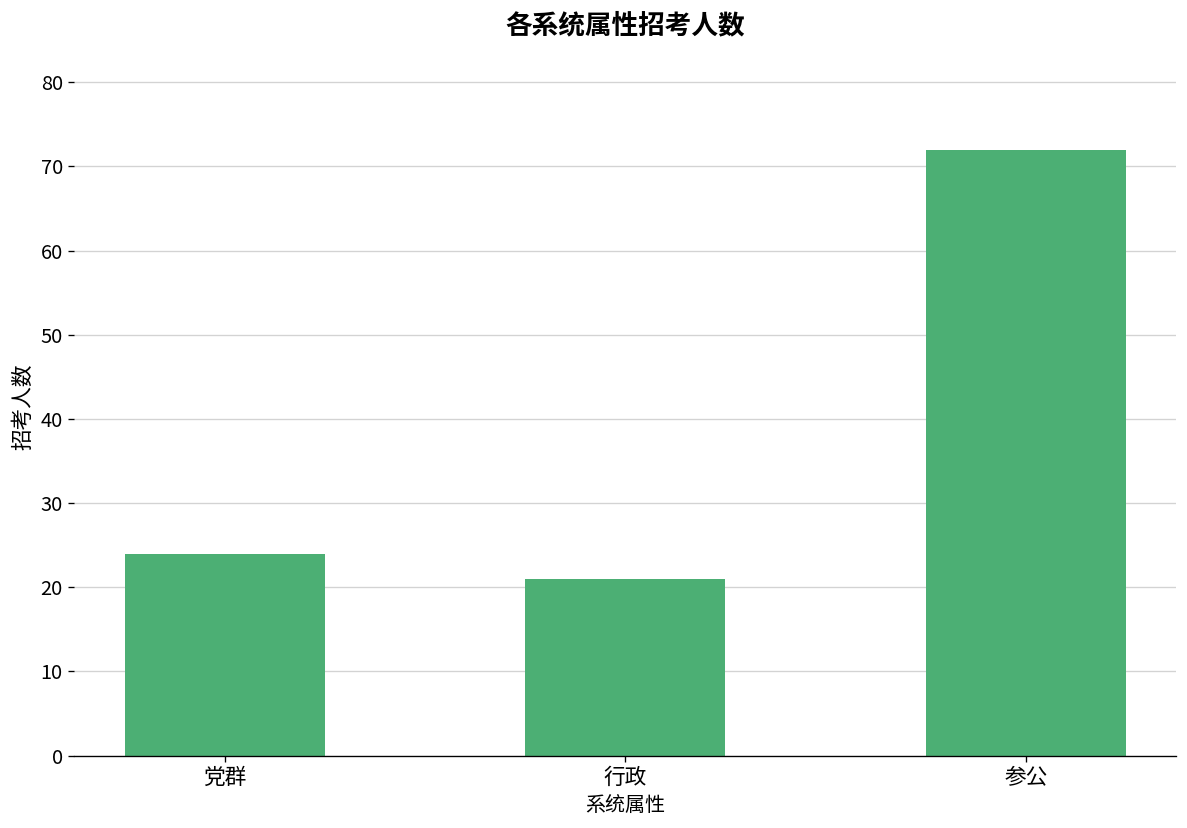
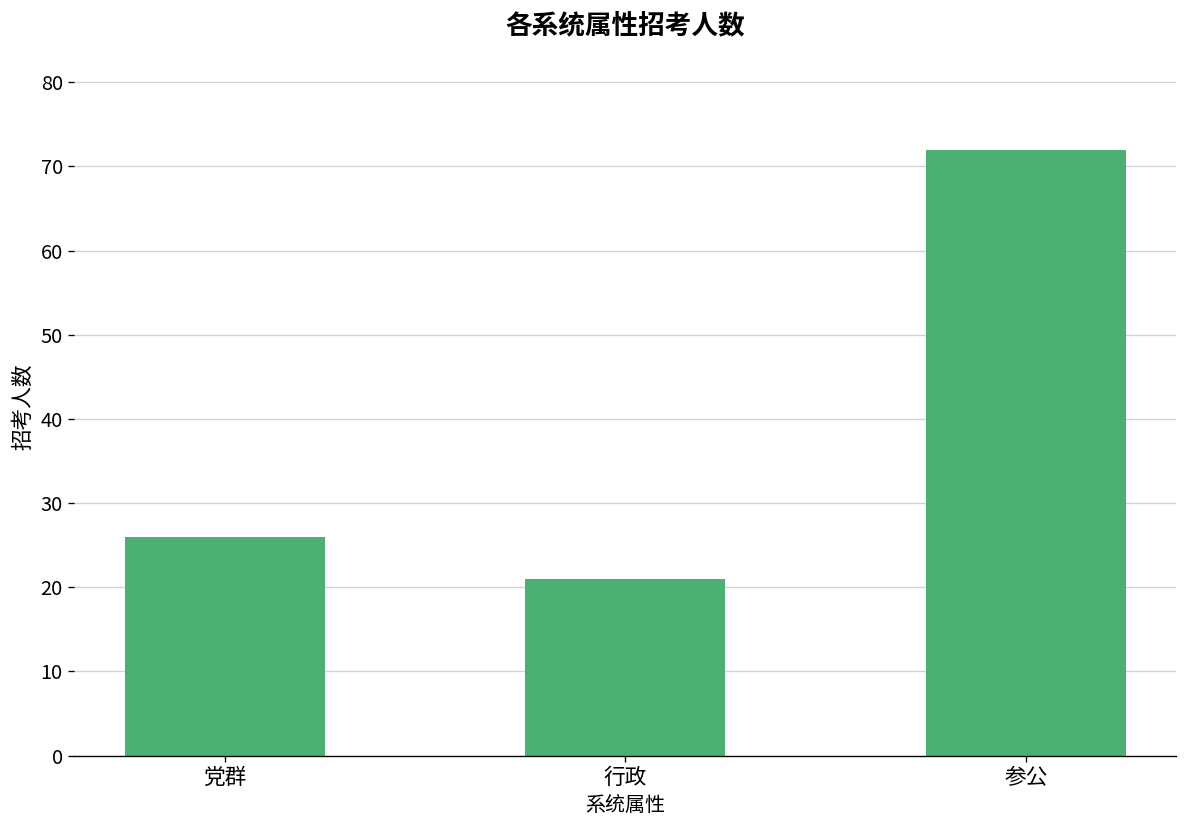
  {
-   "党群": 24,
+   "党群": 26,
    "行政": 21,
    "参公": 72
  }
